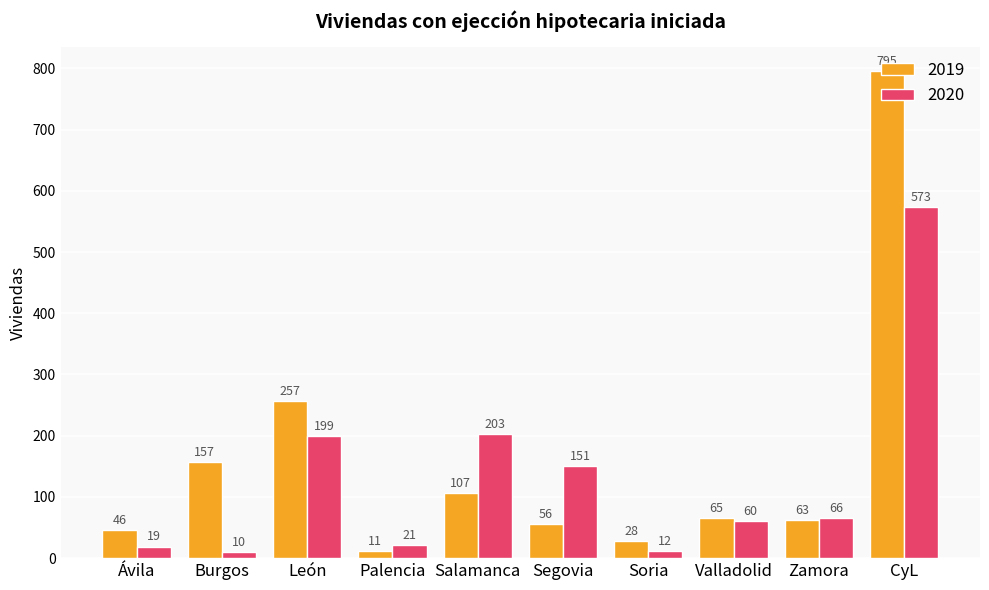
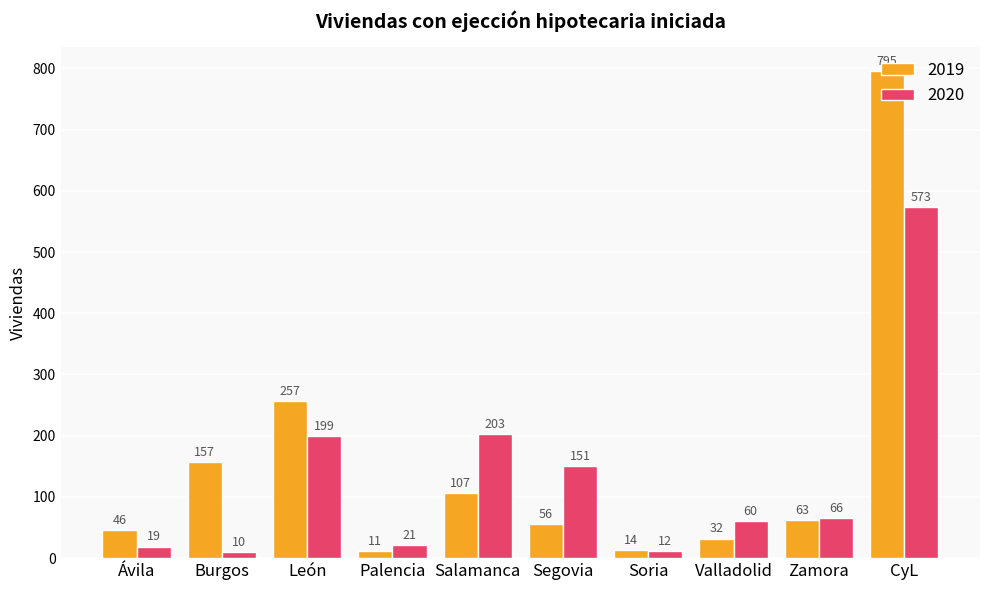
  {
    "2019": {
      "Ávila": 46,
      "Burgos": 157,
      "León": 257,
      "Palencia": 11,
      "Salamanca": 107,
      "Segovia": 56,
-     "Soria": 28,
-     "Valladolid": 65,
+     "Soria": 14,
+     "Valladolid": 32,
      "Zamora": 63,
      "CyL": 795
    },
    "2020": {
      "Ávila": 19,
      "Burgos": 10,
      "León": 199,
      "Palencia": 21,
      "Salamanca": 203,
      "Segovia": 151,
      "Soria": 12,
      "Valladolid": 60,
      "Zamora": 66,
      "CyL": 573
    }
  }
